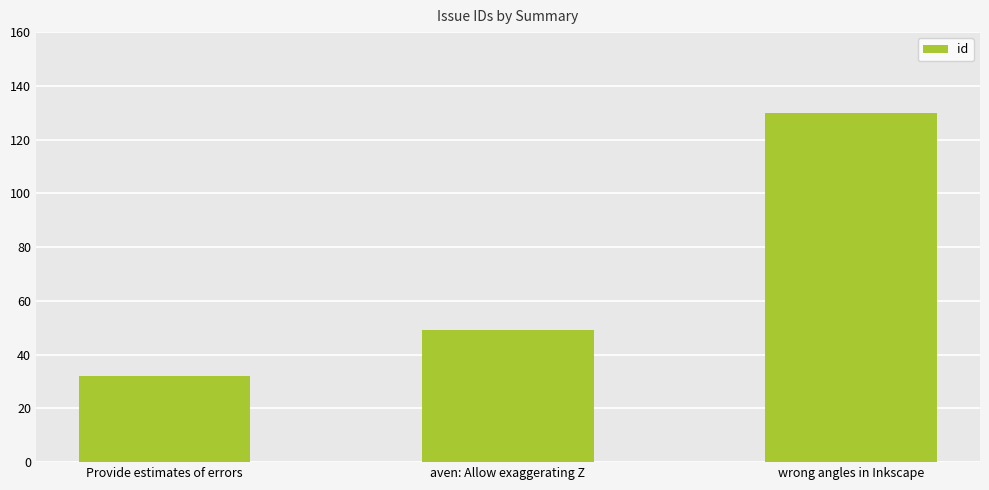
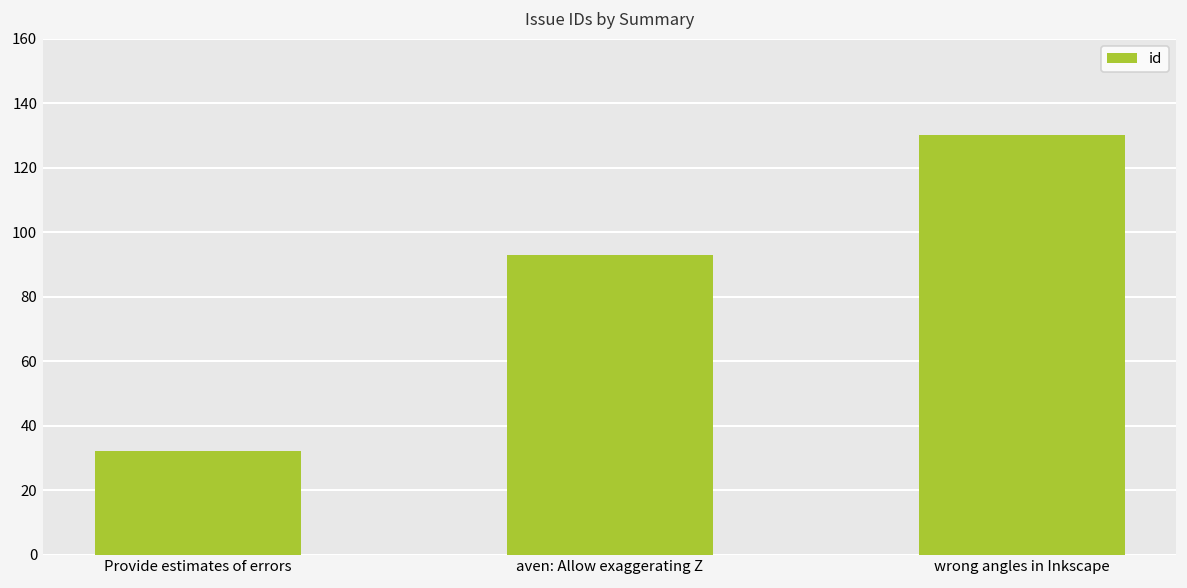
  {
    "Provide estimates of errors": 32,
-   "aven: Allow exaggerating Z": 49,
+   "aven: Allow exaggerating Z": 93,
    "wrong angles in Inkscape": 130
  }
